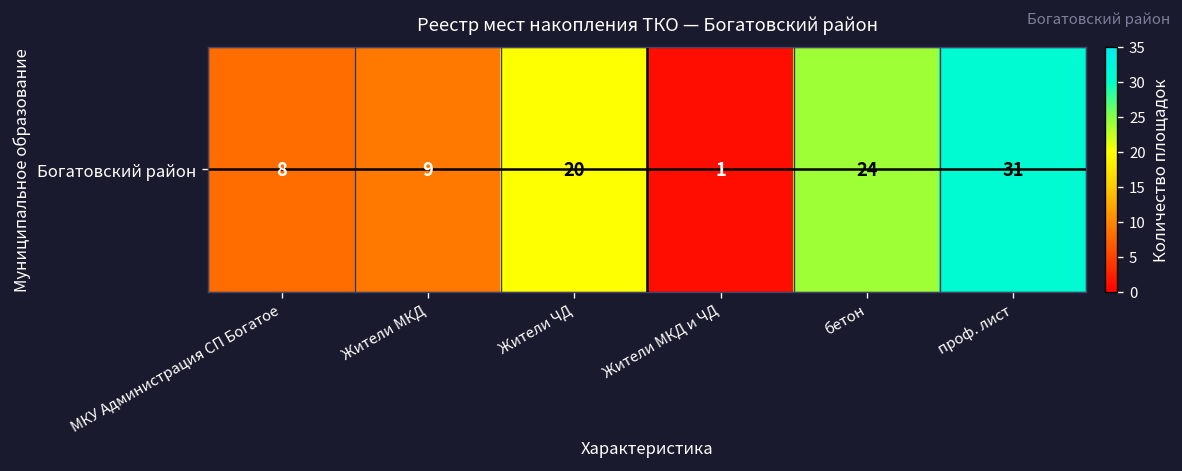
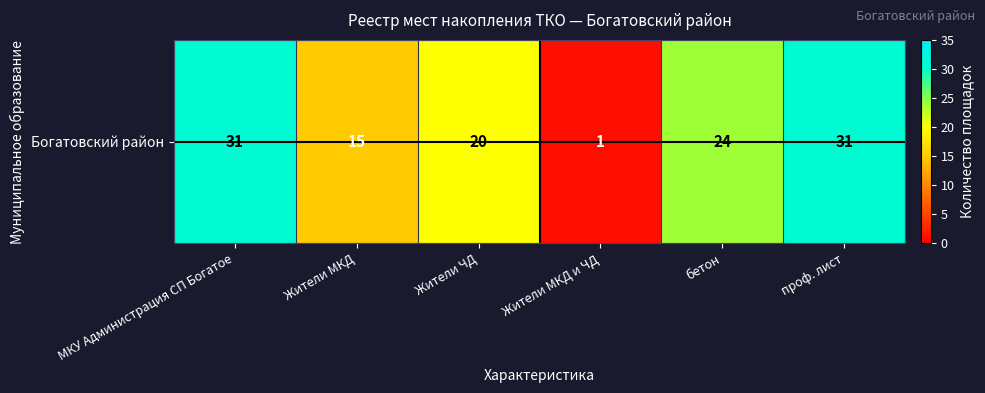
  {
    "Богатовский район": {
-     "МКУ Администрация СП Богатое": 8,
-     "Жители МКД": 9,
+     "МКУ Администрация СП Богатое": 31,
+     "Жители МКД": 15,
      "Жители ЧД": 20,
      "Жители МКД и ЧД": 1,
      "бетон": 24,
      "проф. лист": 31
    }
  }
